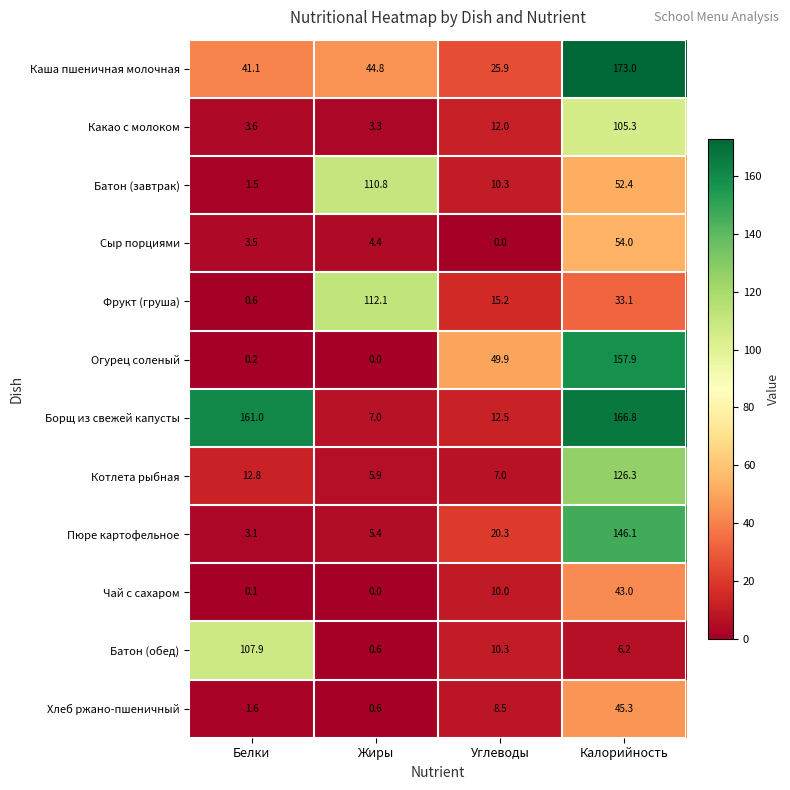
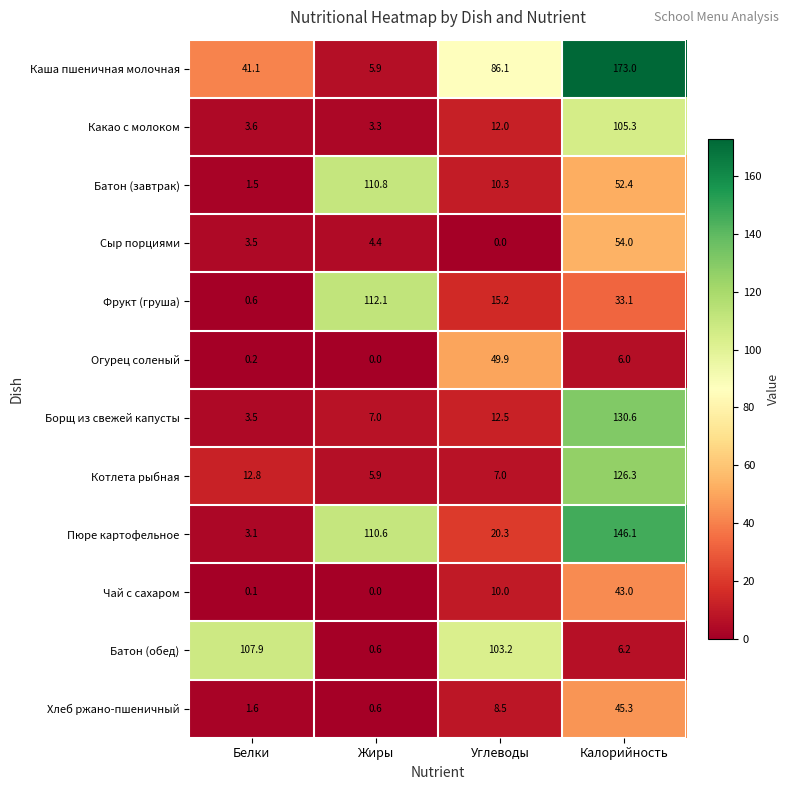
  {
    "Каша пшеничная молочная": {
      "Белки": 41.1,
-     "Жиры": 44.8,
-     "Углеводы": 25.9,
+     "Жиры": 5.9,
+     "Углеводы": 86.1,
      "Калорийность": 173.0
    },
    "Какао с молоком": {
      "Белки": 3.6,
      "Жиры": 3.3,
      "Углеводы": 12.0,
      "Калорийность": 105.3
    },
    "Батон (завтрак)": {
      "Белки": 1.5,
      "Жиры": 110.8,
      "Углеводы": 10.3,
      "Калорийность": 52.4
    },
    "Сыр порциями": {
      "Белки": 3.5,
      "Жиры": 4.4,
      "Углеводы": 0.0,
      "Калорийность": 54.0
    },
    "Фрукт (груша)": {
      "Белки": 0.6,
      "Жиры": 112.1,
      "Углеводы": 15.2,
      "Калорийность": 33.1
    },
    "Огурец соленый": {
      "Белки": 0.2,
      "Жиры": 0.0,
      "Углеводы": 49.9,
-     "Калорийность": 157.9
+     "Калорийность": 6.0
    },
    "Борщ из свежей капусты": {
-     "Белки": 161.0,
+     "Белки": 3.5,
      "Жиры": 7.0,
      "Углеводы": 12.5,
-     "Калорийность": 166.8
+     "Калорийность": 130.6
    },
    "Котлета рыбная": {
      "Белки": 12.8,
      "Жиры": 5.9,
      "Углеводы": 7.0,
      "Калорийность": 126.3
    },
    "Пюре картофельное": {
      "Белки": 3.1,
-     "Жиры": 5.4,
+     "Жиры": 110.6,
      "Углеводы": 20.3,
      "Калорийность": 146.1
    },
    "Чай с сахаром": {
      "Белки": 0.1,
      "Жиры": 0.0,
      "Углеводы": 10.0,
      "Калорийность": 43.0
    },
    "Батон (обед)": {
      "Белки": 107.9,
      "Жиры": 0.6,
-     "Углеводы": 10.3,
+     "Углеводы": 103.2,
      "Калорийность": 6.2
    },
    "Хлеб ржано-пшеничный": {
      "Белки": 1.6,
      "Жиры": 0.6,
      "Углеводы": 8.5,
      "Калорийность": 45.3
    }
  }
